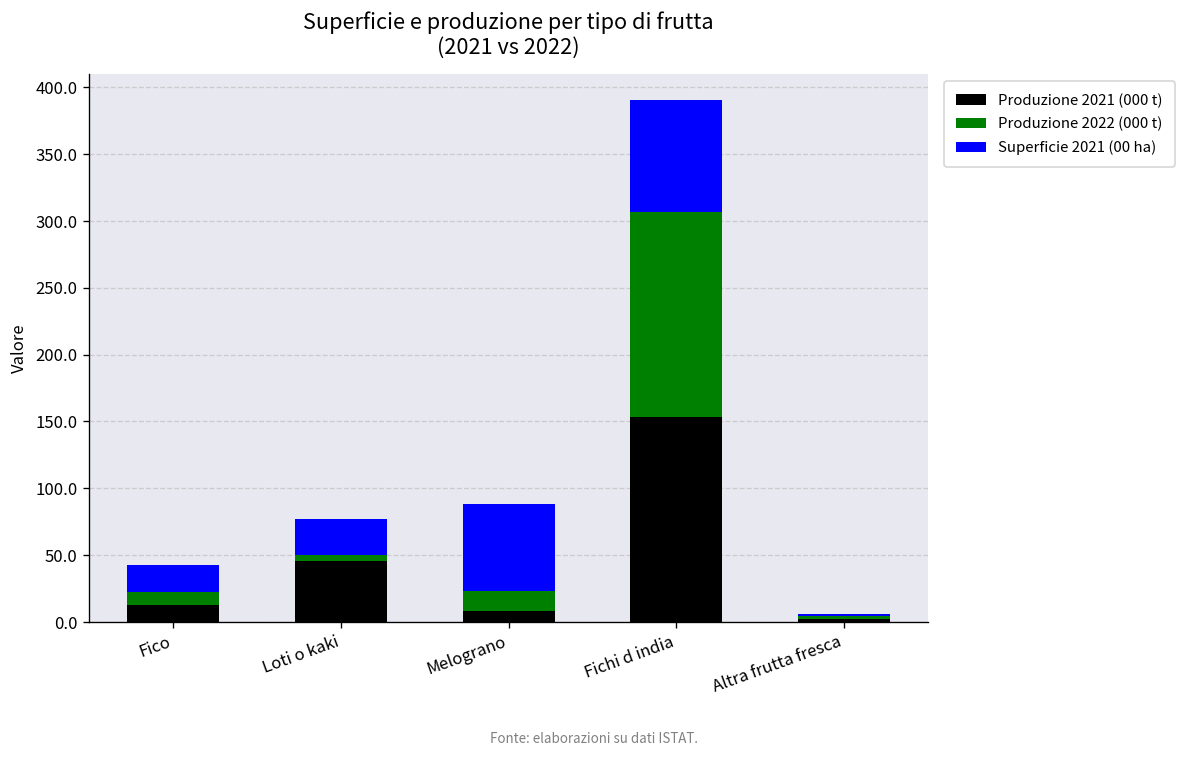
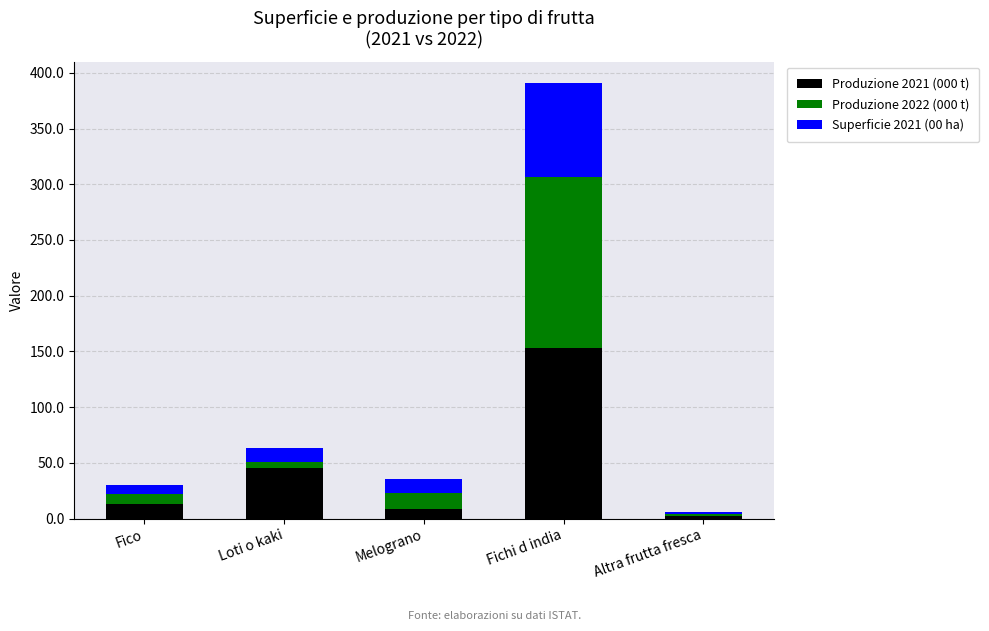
  {
    "Produzione 2021 (000 t)": {
      "Fico": 13,
      "Loti o kaki": 46,
      "Melograno": 9,
      "Fichi d india": 153
    },
    "Produzione 2022 (000 t)": {
      "Fico": 9,
      "Loti o kaki": 5,
      "Melograno": 15,
      "Fichi d india": 153
    },
    "Superficie 2021 (00 ha)": {
-     "Fico": 21,
-     "Loti o kaki": 26,
-     "Melograno": 65,
+     "Fico": 7,
+     "Loti o kaki": 13,
+     "Melograno": 12,
      "Fichi d india": 84
    }
  }
